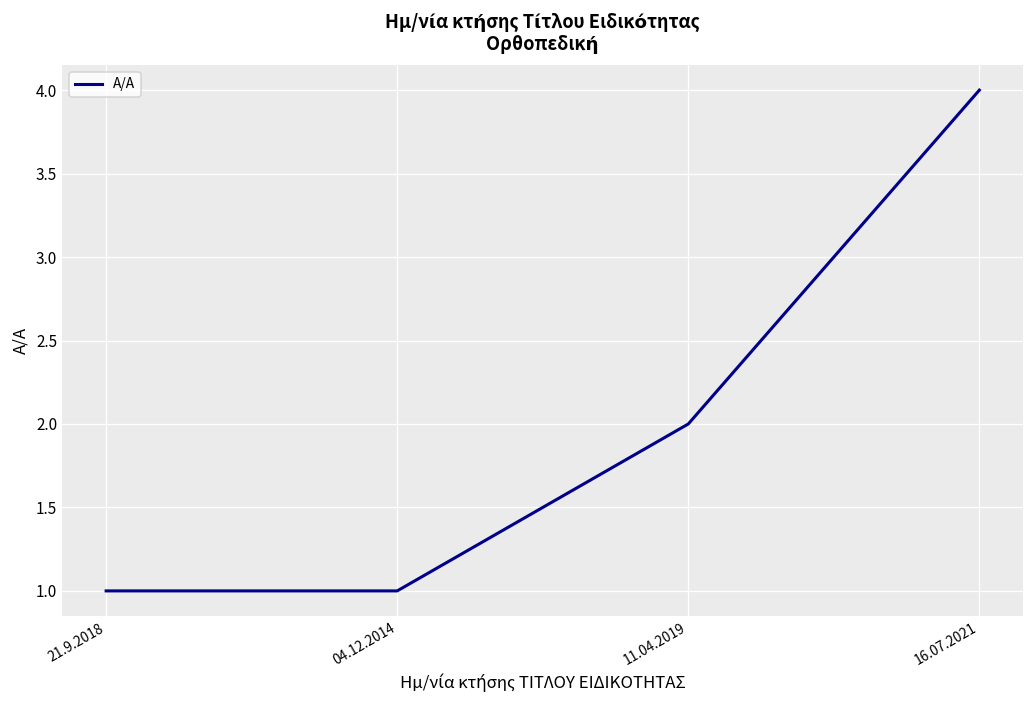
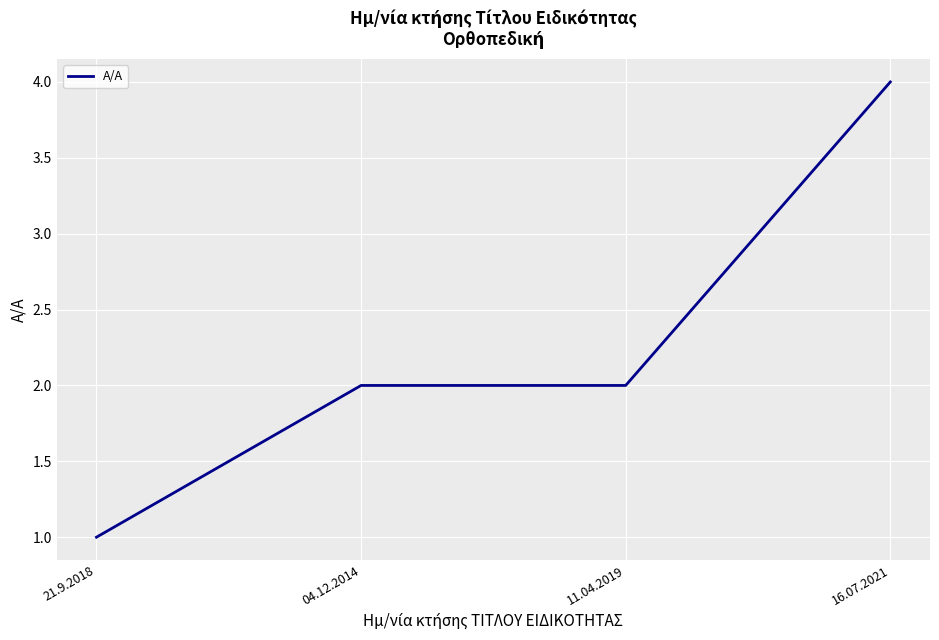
  {
    "21.9.2018": 1,
-   "04.12.2014": 1,
+   "04.12.2014": 2,
    "11.04.2019": 2,
    "16.07.2021": 4
  }
